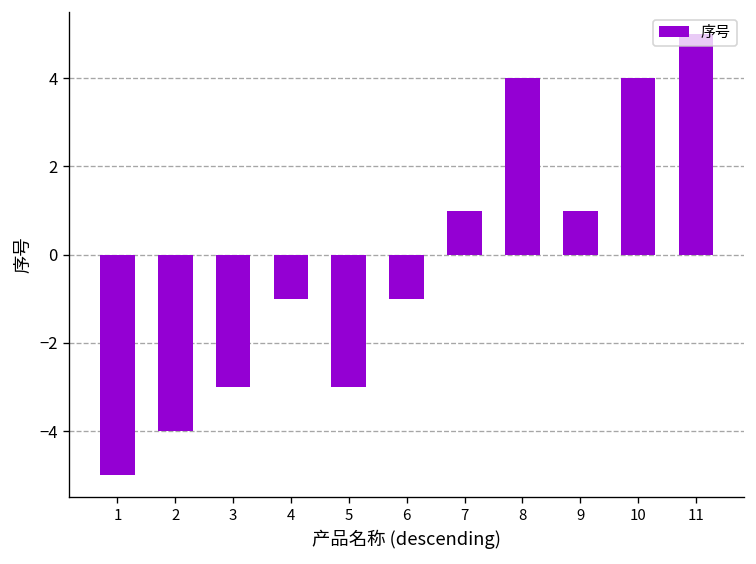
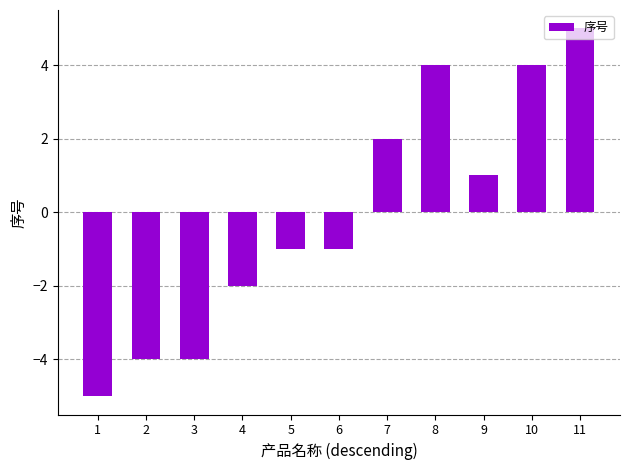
  {
    "1": -5.0,
    "2": -4.0,
-   "3": -3.0,
-   "4": -1.0,
-   "5": -3.0,
+   "3": -4.0,
+   "4": -2.0,
+   "5": -1.0,
    "6": -1.0,
-   "7": 1.0,
+   "7": 2.0,
    "8": 4.0,
    "9": 1.0,
    "10": 4.0
  }
